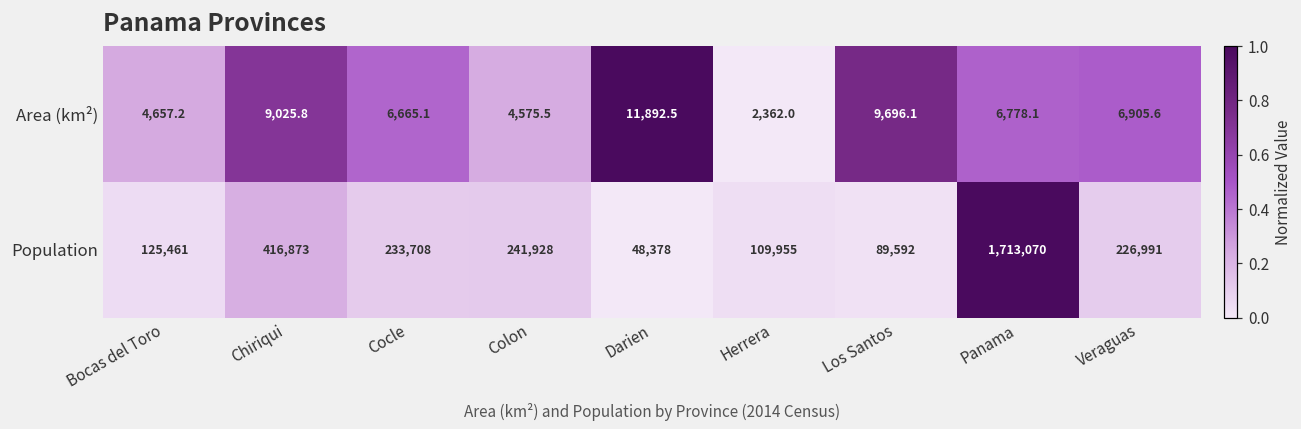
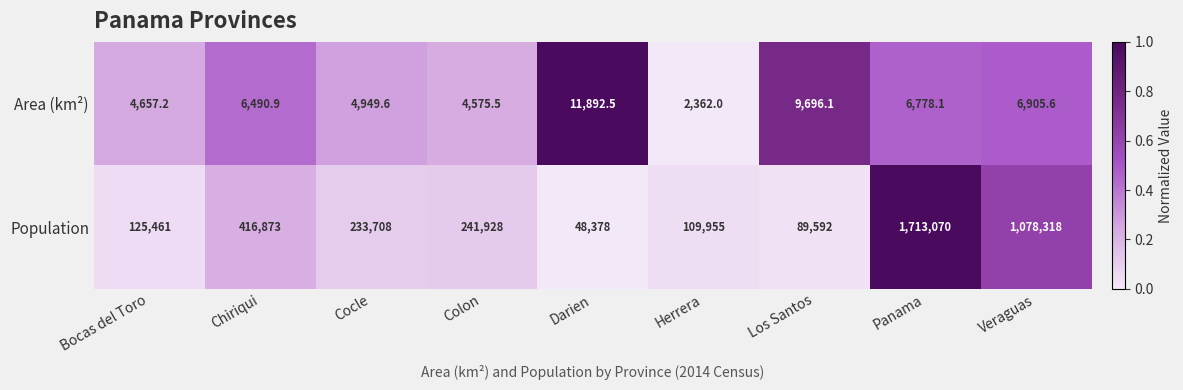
  {
    "Area (km²)": {
      "Bocas del Toro": "4,657.2",
-     "Chiriqui": "9,025.8",
-     "Cocle": "6,665.1",
+     "Chiriqui": "6,490.9",
+     "Cocle": "4,949.6",
      "Colon": "4,575.5",
      "Darien": "11,892.5",
      "Herrera": "2,362.0",
      "Los Santos": "9,696.1",
      "Panama": "6,778.1",
      "Veraguas": "6,905.6"
    },
    "Population": {
      "Bocas del Toro": "125,461",
      "Chiriqui": "416,873",
      "Cocle": "233,708",
      "Colon": "241,928",
      "Darien": "48,378",
      "Herrera": "109,955",
      "Los Santos": "89,592",
      "Panama": "1,713,070",
-     "Veraguas": "226,991"
+     "Veraguas": "1,078,318"
    }
  }
